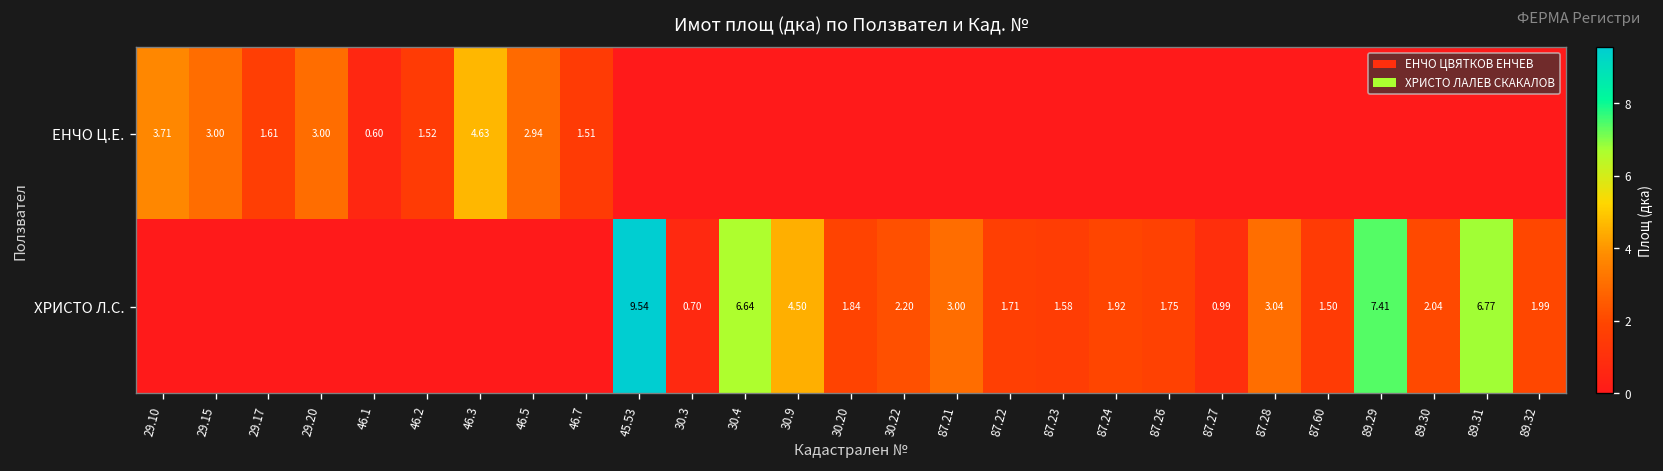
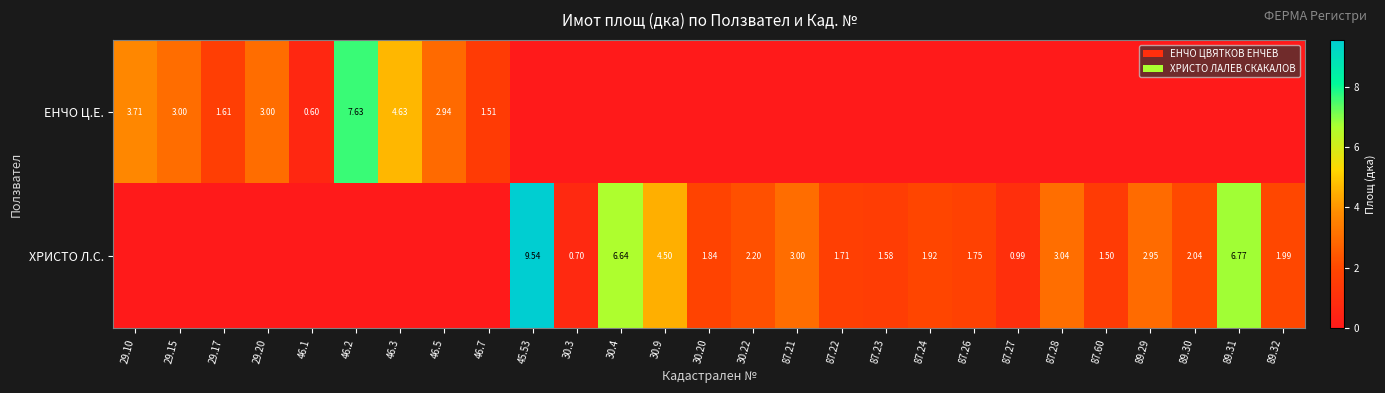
  {
    "ЕНЧО Ц.Е.": {
      "29.10": 3.71,
      "29.15": 3.00,
      "29.17": 1.61,
      "29.20": 3.00,
      "46.1": 0.60,
-     "46.2": 1.52,
+     "46.2": 7.63,
      "46.3": 4.63,
      "46.5": 2.94,
      "46.7": 1.51
    },
    "ХРИСТО Л.С.": {
      "45.53": 9.54,
      "30.3": 0.70,
      "30.4": 6.64,
      "30.9": 4.50,
      "30.20": 1.84,
      "30.22": 2.20,
      "87.21": 3.00,
      "87.22": 1.71,
      "87.23": 1.58,
      "87.24": 1.92,
      "87.26": 1.75,
      "87.27": 0.99,
      "87.28": 3.04,
      "87.60": 1.50,
-     "89.29": 7.41,
+     "89.29": 2.95,
      "89.30": 2.04,
      "89.31": 6.77,
      "89.32": 1.99
    }
  }
